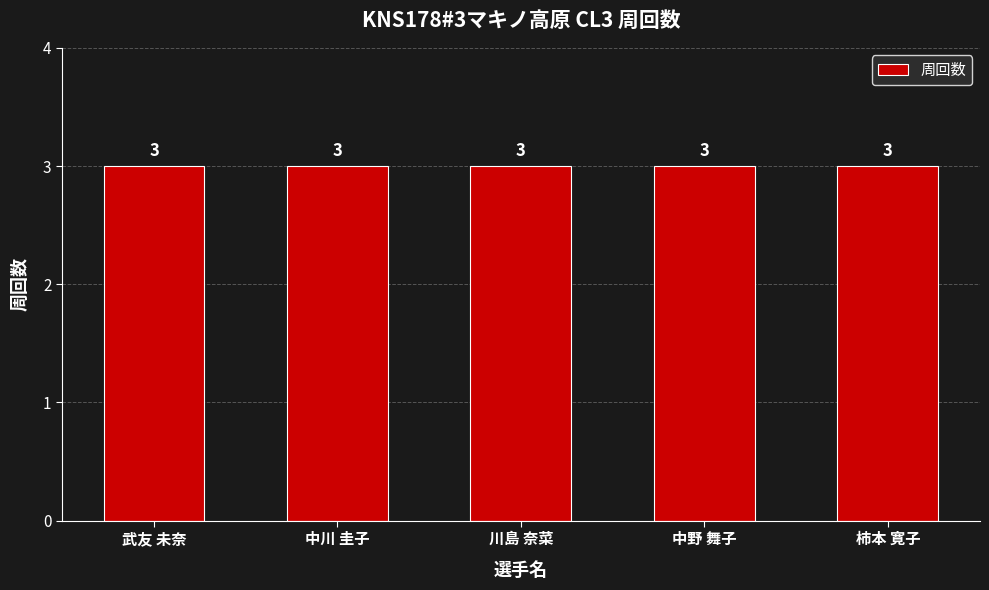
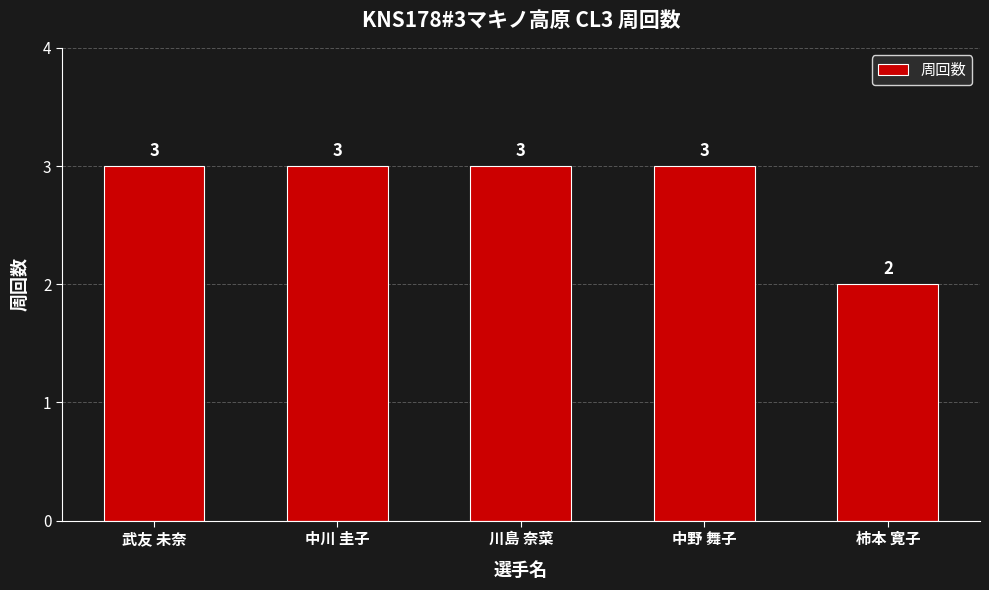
  {
    "武友 未奈": 3,
    "中川 圭子": 3,
    "川島 奈菜": 3,
    "中野 舞子": 3,
-   "柿本 寛子": 3
+   "柿本 寛子": 2
  }
